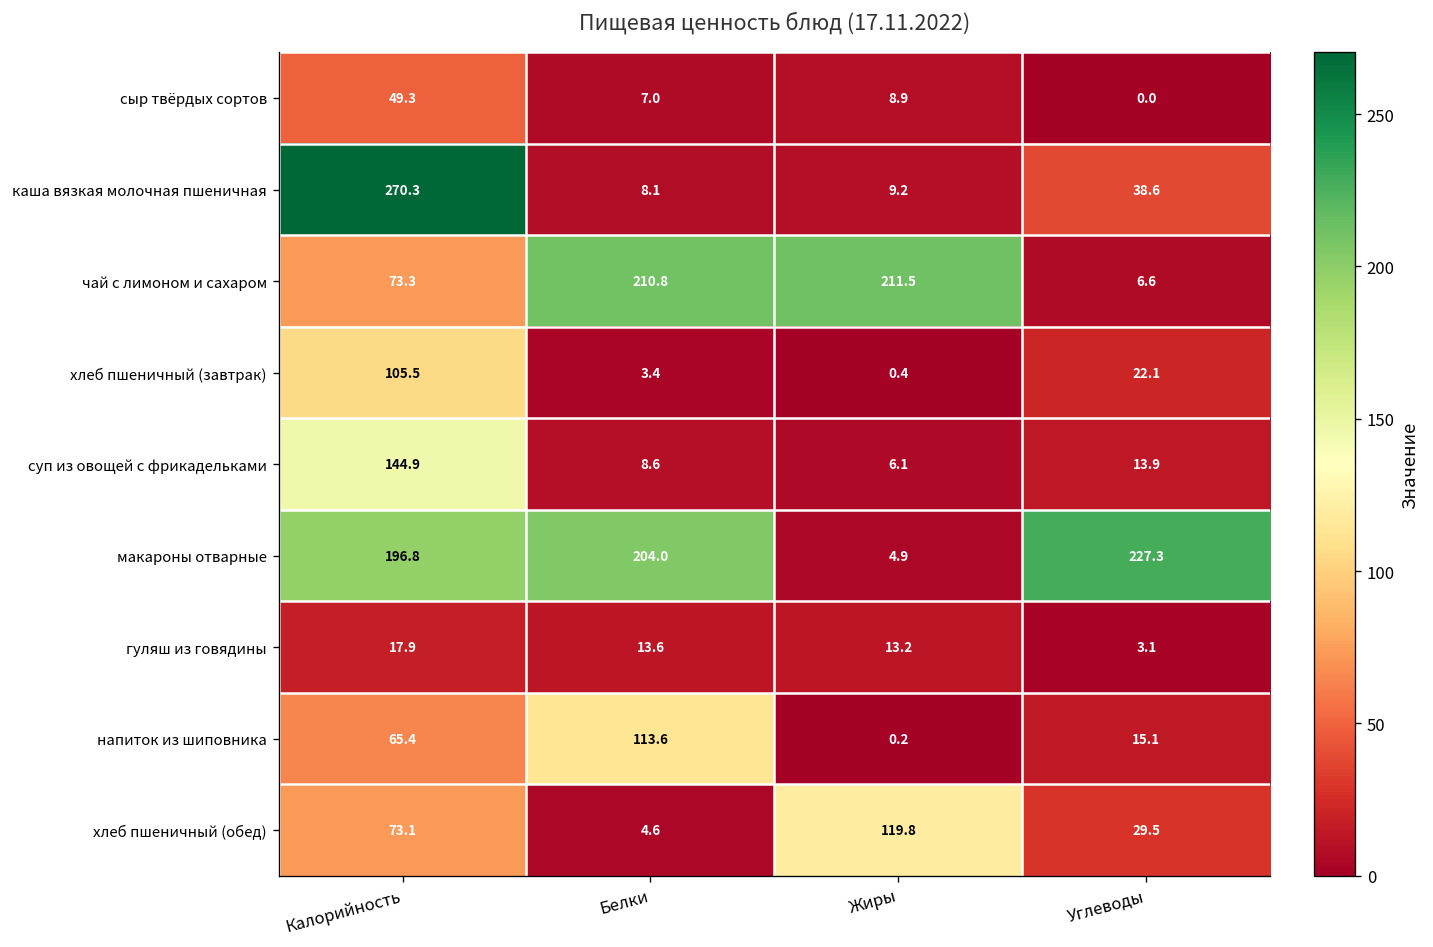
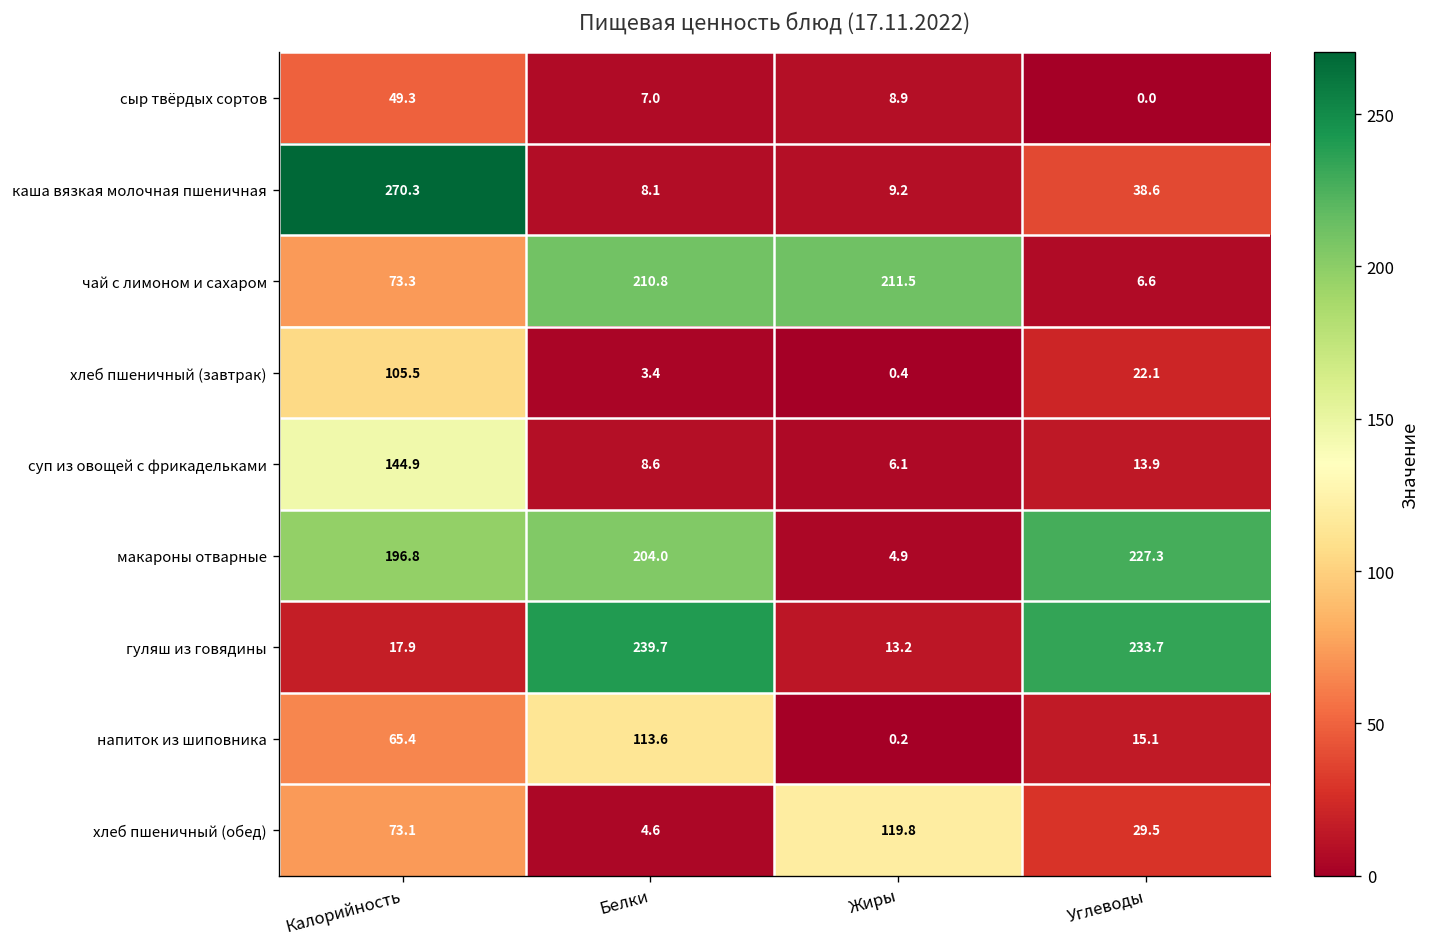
  {
    "сыр твёрдых сортов": {
      "Калорийность": 49.3,
      "Белки": 7.0,
      "Жиры": 8.9,
      "Углеводы": 0.0
    },
    "каша вязкая молочная пшеничная": {
      "Калорийность": 270.3,
      "Белки": 8.1,
      "Жиры": 9.2,
      "Углеводы": 38.6
    },
    "чай с лимоном и сахаром": {
      "Калорийность": 73.3,
      "Белки": 210.8,
      "Жиры": 211.5,
      "Углеводы": 6.6
    },
    "хлеб пшеничный (завтрак)": {
      "Калорийность": 105.5,
      "Белки": 3.4,
      "Жиры": 0.4,
      "Углеводы": 22.1
    },
    "суп из овощей с фрикадельками": {
      "Калорийность": 144.9,
      "Белки": 8.6,
      "Жиры": 6.1,
      "Углеводы": 13.9
    },
    "макароны отварные": {
      "Калорийность": 196.8,
      "Белки": 204.0,
      "Жиры": 4.9,
      "Углеводы": 227.3
    },
    "гуляш из говядины": {
      "Калорийность": 17.9,
-     "Белки": 13.6,
+     "Белки": 239.7,
      "Жиры": 13.2,
-     "Углеводы": 3.1
+     "Углеводы": 233.7
    },
    "напиток из шиповника": {
      "Калорийность": 65.4,
      "Белки": 113.6,
      "Жиры": 0.2,
      "Углеводы": 15.1
    },
    "хлеб пшеничный (обед)": {
      "Калорийность": 73.1,
      "Белки": 4.6,
      "Жиры": 119.8,
      "Углеводы": 29.5
    }
  }
